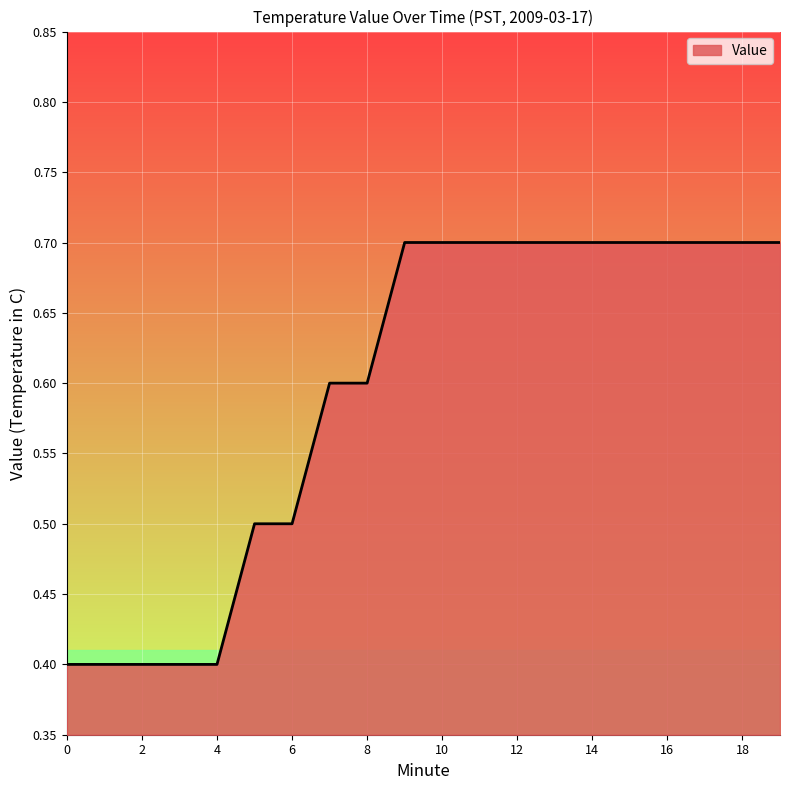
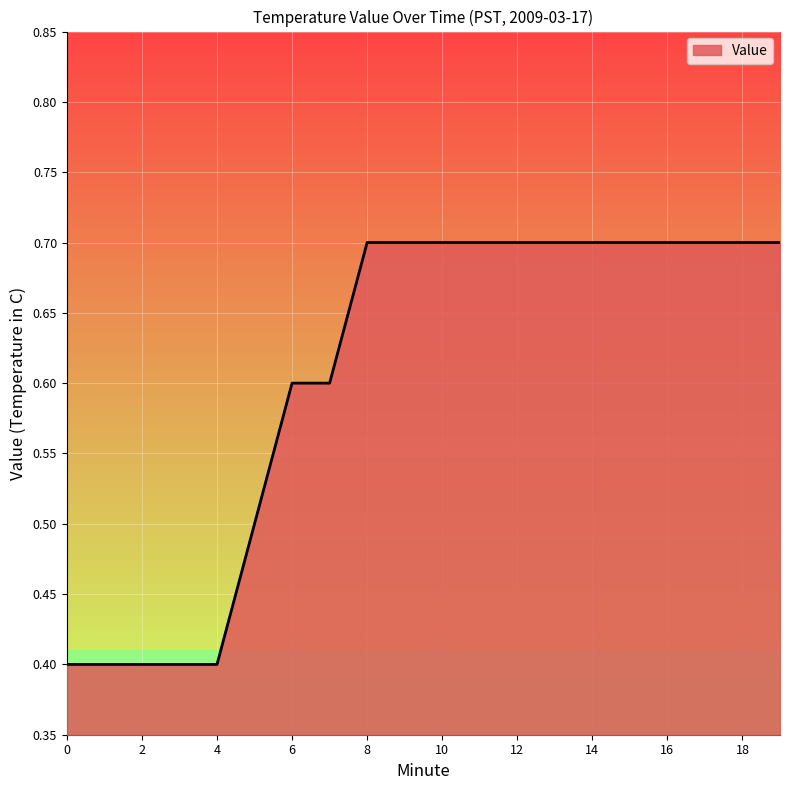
  {
-   "6": 0.5,
-   "8": 0.6,
+   "6": 0.6,
+   "8": 0.7,
    "10": 0.7,
    "12": 0.7,
    "14": 0.7,
    "16": 0.7,
    "18": 0.7
  }
